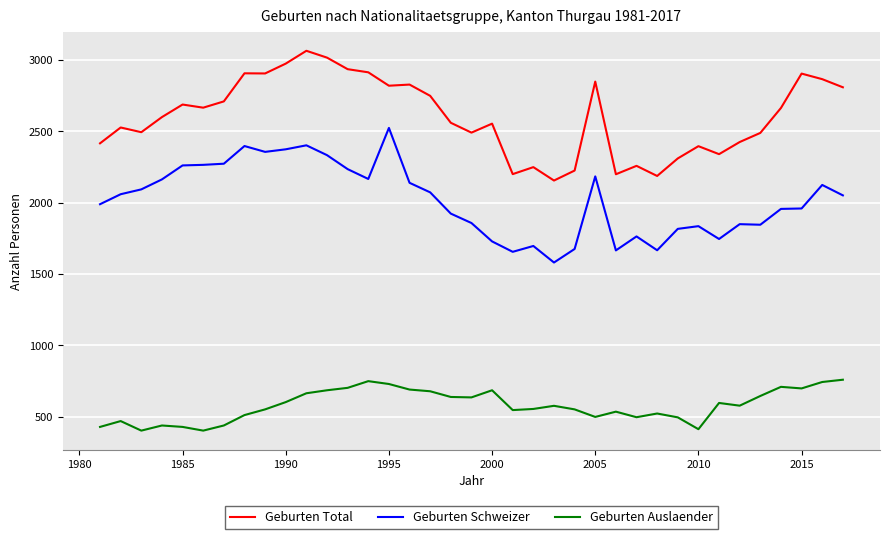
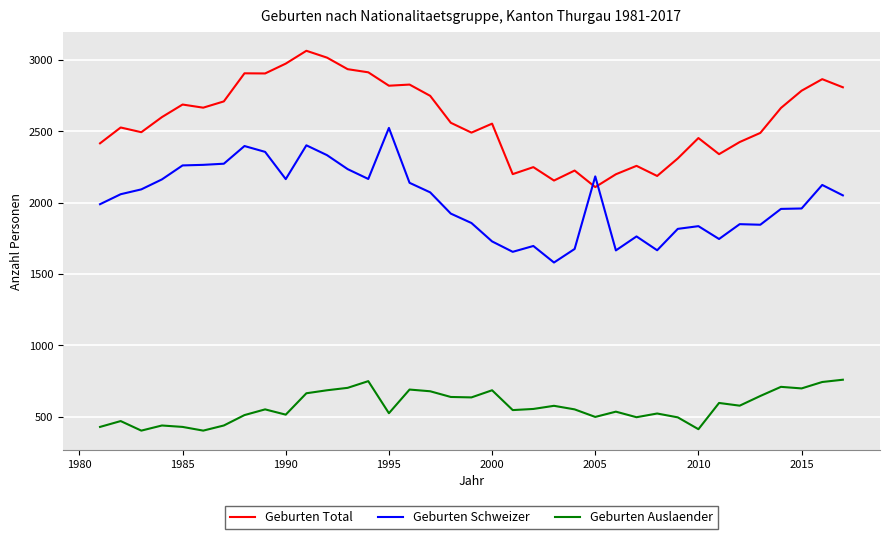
  {
    "Geburten Total": {
      "1985": 2690,
      "1990": 2980,
      "1995": 2820,
      "2000": 2550,
-     "2005": 2850,
-     "2010": 2400,
-     "2015": 2910
+     "2005": 2110,
+     "2010": 2450,
+     "2015": 2790
    },
    "Geburten Schweizer": {
      "1985": 2260,
-     "1990": 2370,
+     "1990": 2170,
      "1995": 2520,
      "2000": 1730,
      "2005": 2180,
      "2010": 1840,
      "2015": 1960
    },
    "Geburten Auslaender": {
      "1985": 430,
-     "1990": 600,
-     "1995": 730,
+     "1990": 510,
+     "1995": 520,
      "2000": 680,
      "2005": 500,
      "2010": 410,
      "2015": 700
    }
  }
